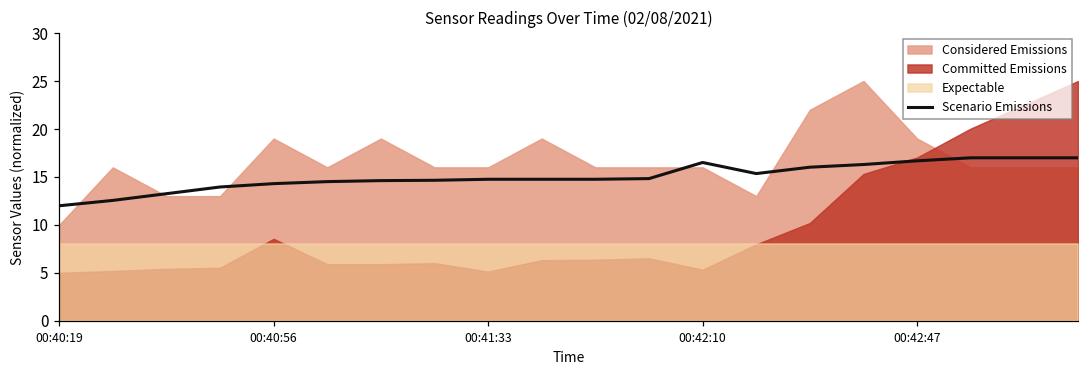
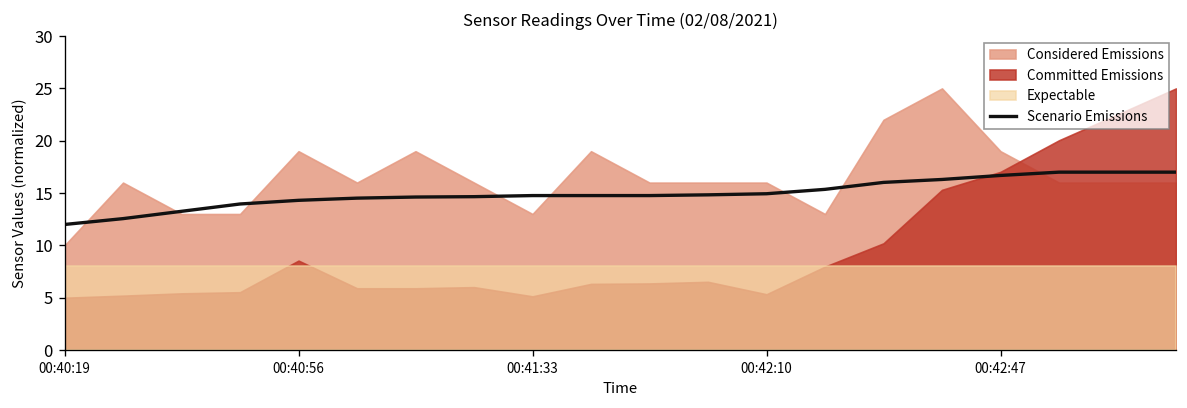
  {
    "Scenario Emissions": {
      "00:40:19": 12,
      "00:40:56": 14,
      "00:41:33": 15,
-     "00:42:10": 17,
+     "00:42:10": 15,
      "00:42:47": 17
    },
    "Considered Emissions": {
      "00:40:19": 10,
      "00:40:56": 19,
-     "00:41:33": 16,
+     "00:41:33": 13,
      "00:42:10": 16,
      "00:42:47": 19
    },
    "Committed Emissions": {
      "00:40:19": 5,
      "00:40:56": 9,
      "00:41:33": 5,
      "00:42:10": 5,
      "00:42:47": 17
    },
    "Expectable": {
      "00:40:19": 8,
      "00:40:56": 8,
      "00:41:33": 8,
      "00:42:10": 8,
      "00:42:47": 8
    }
  }
